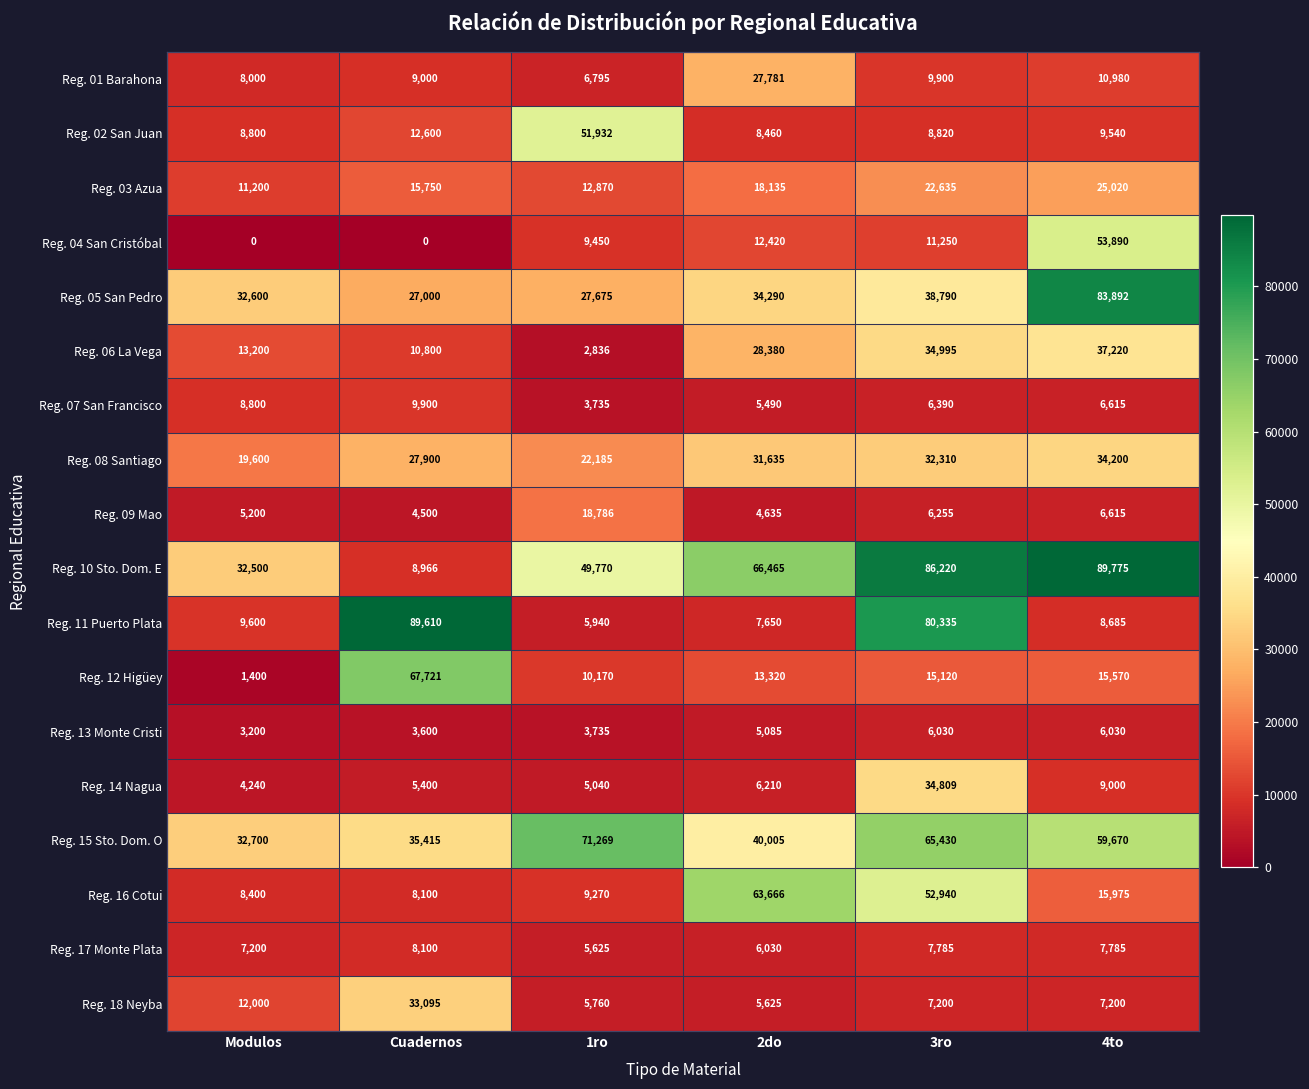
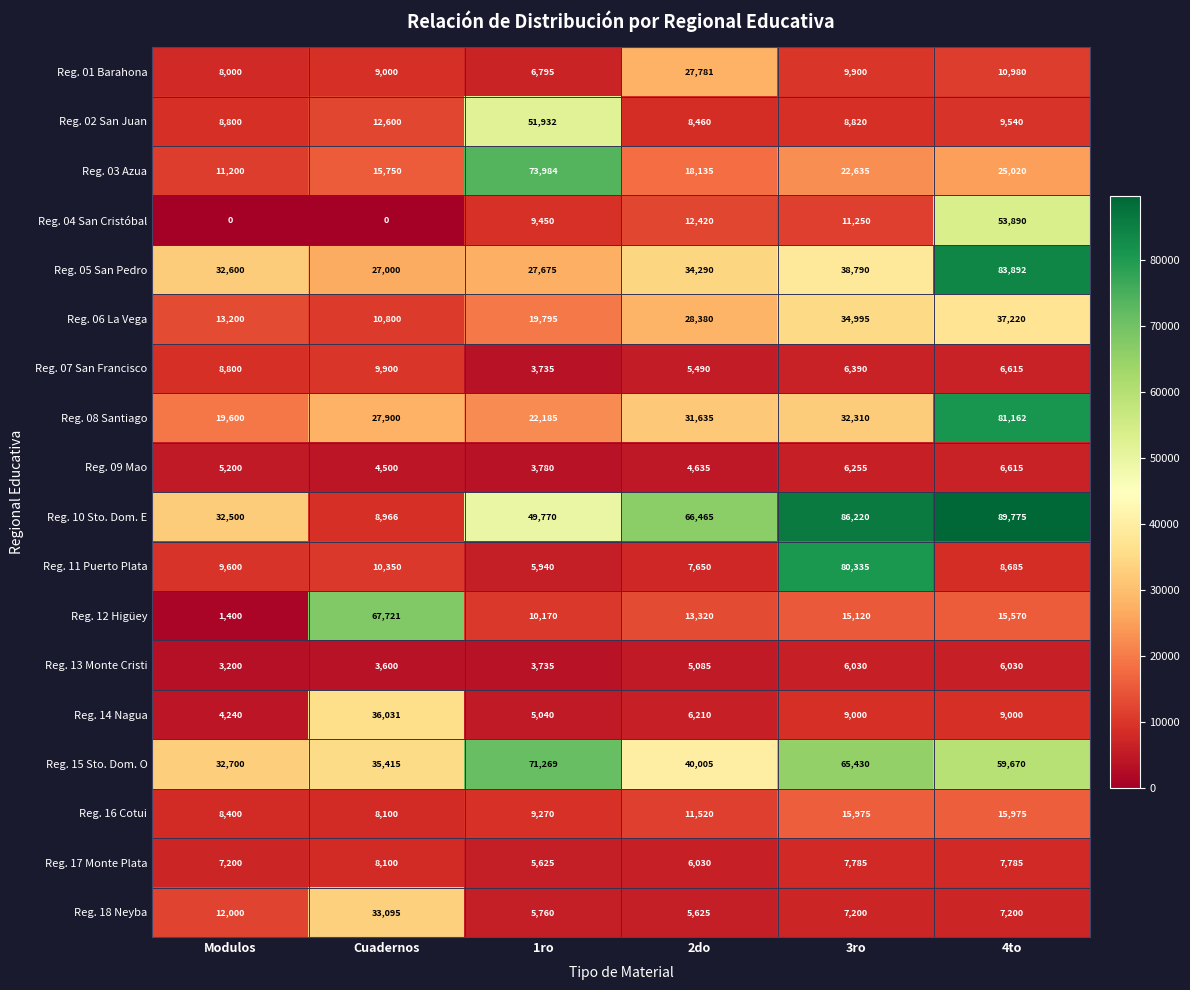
  {
    "Reg. 01 Barahona": {
      "Modulos": "8,000",
      "Cuadernos": "9,000",
      "1ro": "6,795",
      "2do": "27,781",
      "3ro": "9,900",
      "4to": "10,980"
    },
    "Reg. 02 San Juan": {
      "Modulos": "8,800",
      "Cuadernos": "12,600",
      "1ro": "51,932",
      "2do": "8,460",
      "3ro": "8,820",
      "4to": "9,540"
    },
    "Reg. 03 Azua": {
      "Modulos": "11,200",
      "Cuadernos": "15,750",
-     "1ro": "12,870",
+     "1ro": "73,984",
      "2do": "18,135",
      "3ro": "22,635",
      "4to": "25,020"
    },
    "Reg. 04 San Cristóbal": {
      "Modulos": "0",
      "Cuadernos": "0",
      "1ro": "9,450",
      "2do": "12,420",
      "3ro": "11,250",
      "4to": "53,890"
    },
    "Reg. 05 San Pedro": {
      "Modulos": "32,600",
      "Cuadernos": "27,000",
      "1ro": "27,675",
      "2do": "34,290",
      "3ro": "38,790",
      "4to": "83,892"
    },
    "Reg. 06 La Vega": {
      "Modulos": "13,200",
      "Cuadernos": "10,800",
-     "1ro": "2,836",
+     "1ro": "19,795",
      "2do": "28,380",
      "3ro": "34,995",
      "4to": "37,220"
    },
    "Reg. 07 San Francisco": {
      "Modulos": "8,800",
      "Cuadernos": "9,900",
      "1ro": "3,735",
      "2do": "5,490",
      "3ro": "6,390",
      "4to": "6,615"
    },
    "Reg. 08 Santiago": {
      "Modulos": "19,600",
      "Cuadernos": "27,900",
      "1ro": "22,185",
      "2do": "31,635",
      "3ro": "32,310",
-     "4to": "34,200"
+     "4to": "81,162"
    },
    "Reg. 09 Mao": {
      "Modulos": "5,200",
      "Cuadernos": "4,500",
-     "1ro": "18,786",
+     "1ro": "3,780",
      "2do": "4,635",
      "3ro": "6,255",
      "4to": "6,615"
    },
    "Reg. 10 Sto. Dom. E": {
      "Modulos": "32,500",
      "Cuadernos": "8,966",
      "1ro": "49,770",
      "2do": "66,465",
      "3ro": "86,220",
      "4to": "89,775"
    },
    "Reg. 11 Puerto Plata": {
      "Modulos": "9,600",
-     "Cuadernos": "89,610",
+     "Cuadernos": "10,350",
      "1ro": "5,940",
      "2do": "7,650",
      "3ro": "80,335",
      "4to": "8,685"
    },
    "Reg. 12 Higüey": {
      "Modulos": "1,400",
      "Cuadernos": "67,721",
      "1ro": "10,170",
      "2do": "13,320",
      "3ro": "15,120",
      "4to": "15,570"
    },
    "Reg. 13 Monte Cristi": {
      "Modulos": "3,200",
      "Cuadernos": "3,600",
      "1ro": "3,735",
      "2do": "5,085",
      "3ro": "6,030",
      "4to": "6,030"
    },
    "Reg. 14 Nagua": {
      "Modulos": "4,240",
-     "Cuadernos": "5,400",
+     "Cuadernos": "36,031",
      "1ro": "5,040",
      "2do": "6,210",
-     "3ro": "34,809",
+     "3ro": "9,000",
      "4to": "9,000"
    },
    "Reg. 15 Sto. Dom. O": {
      "Modulos": "32,700",
      "Cuadernos": "35,415",
      "1ro": "71,269",
      "2do": "40,005",
      "3ro": "65,430",
      "4to": "59,670"
    },
    "Reg. 16 Cotui": {
      "Modulos": "8,400",
      "Cuadernos": "8,100",
      "1ro": "9,270",
-     "2do": "63,666",
-     "3ro": "52,940",
+     "2do": "11,520",
+     "3ro": "15,975",
      "4to": "15,975"
    },
    "Reg. 17 Monte Plata": {
      "Modulos": "7,200",
      "Cuadernos": "8,100",
      "1ro": "5,625",
      "2do": "6,030",
      "3ro": "7,785",
      "4to": "7,785"
    },
    "Reg. 18 Neyba": {
      "Modulos": "12,000",
      "Cuadernos": "33,095",
      "1ro": "5,760",
      "2do": "5,625",
      "3ro": "7,200",
      "4to": "7,200"
    }
  }
